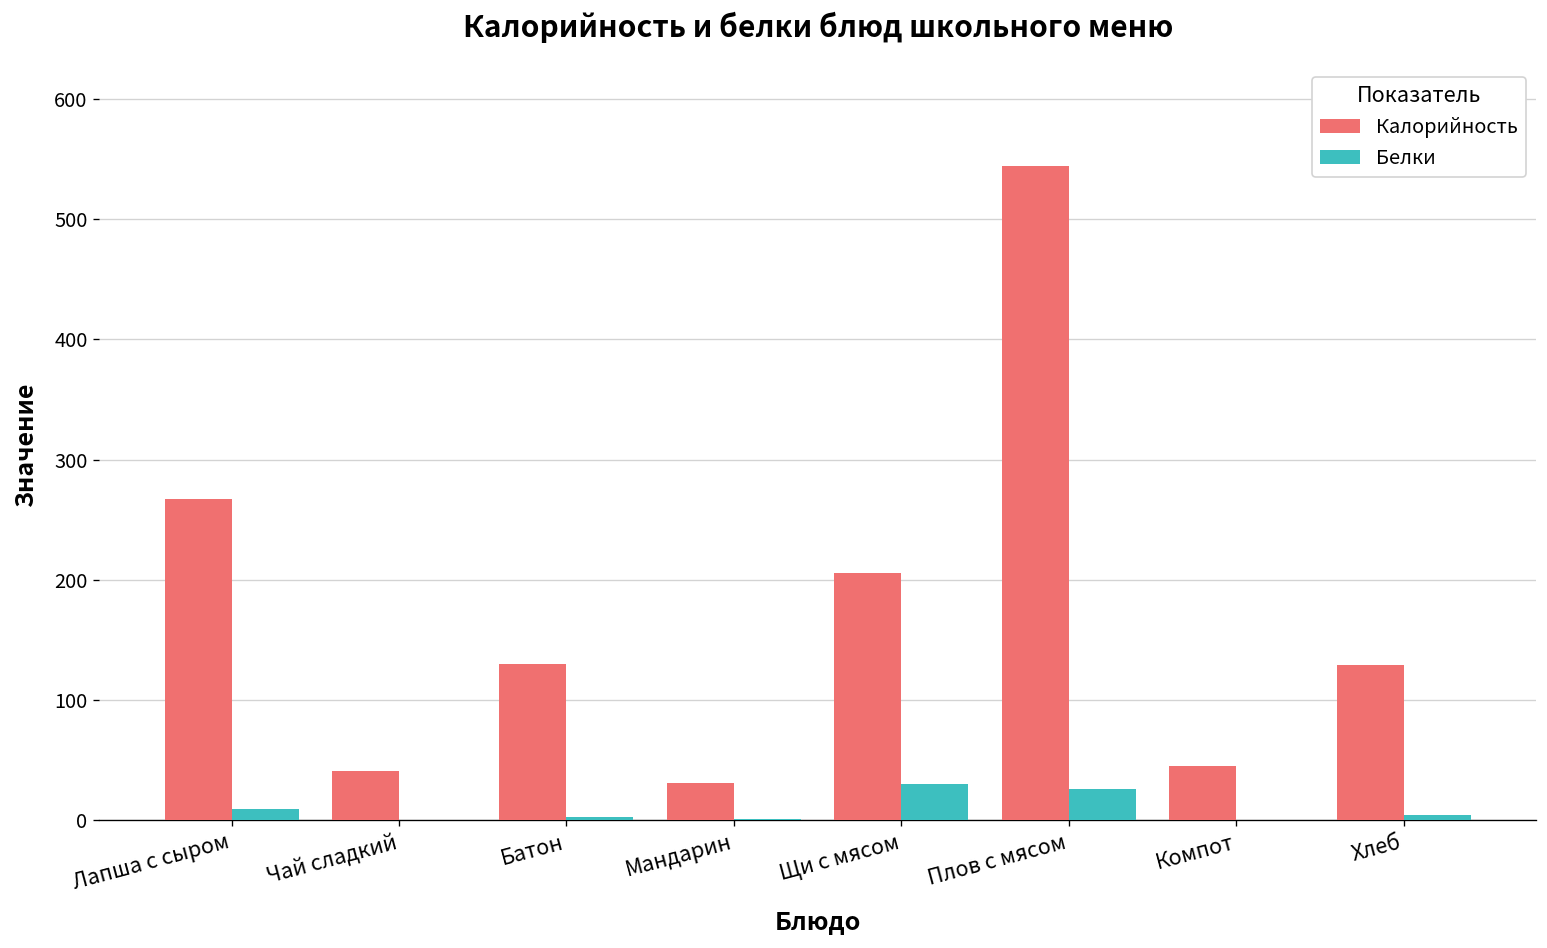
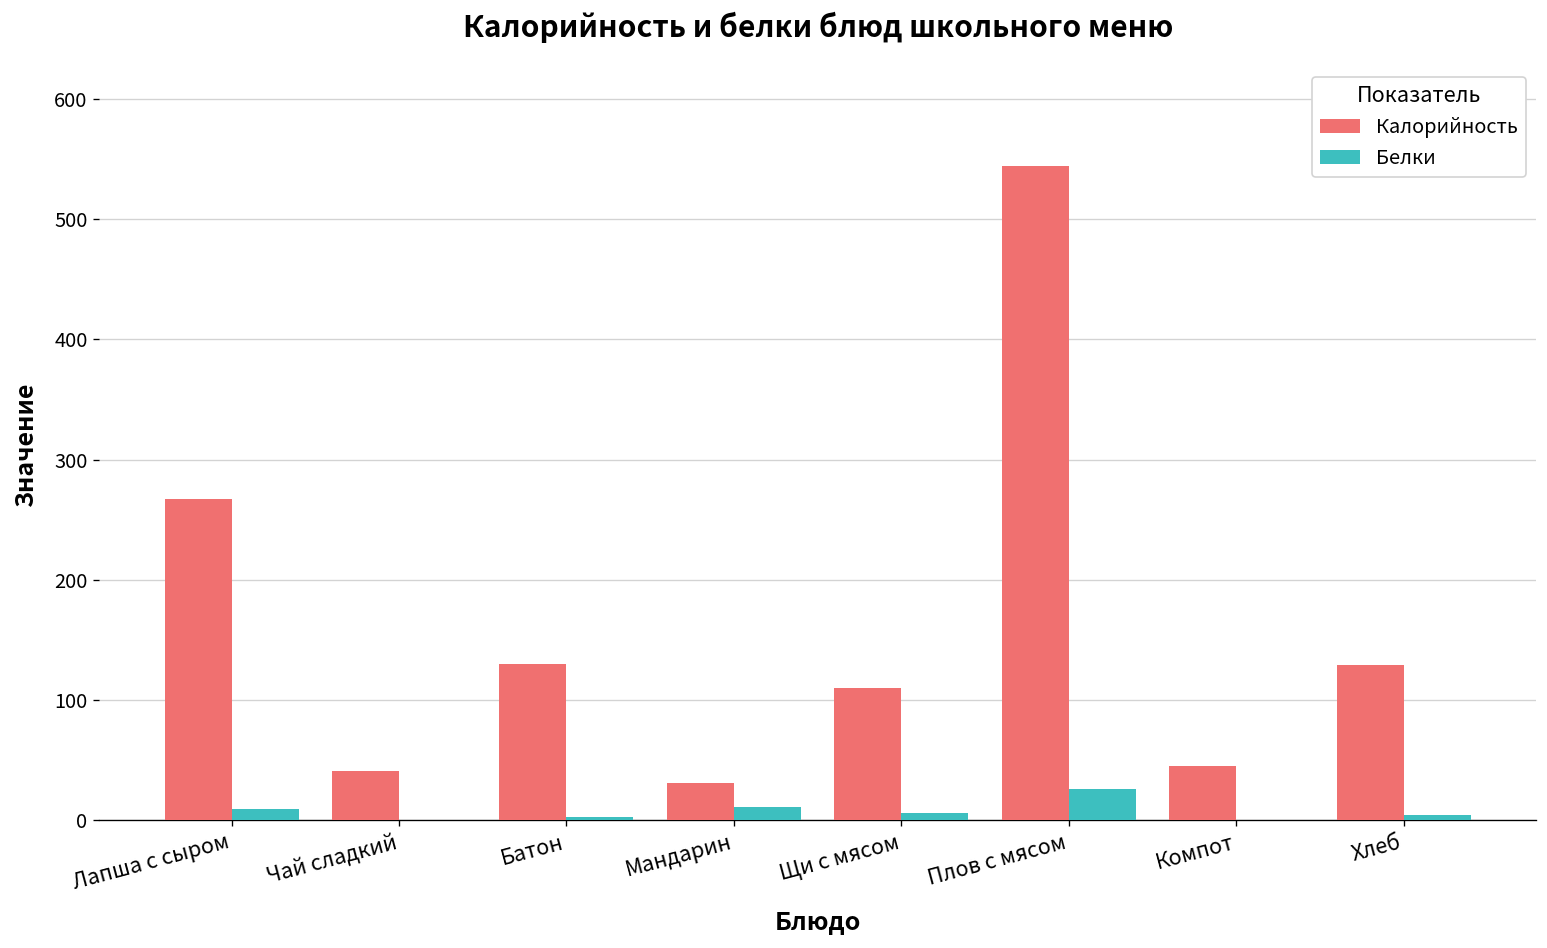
  {
    "Калорийность": {
      "Лапша с сыром": 267,
      "Чай сладкий": 41,
      "Батон": 130,
      "Мандарин": 31,
-     "Щи с мясом": 206,
+     "Щи с мясом": 110,
      "Плов с мясом": 545,
      "Компот": 45,
      "Хлеб": 129
    },
    "Белки": {
      "Лапша с сыром": 9,
      "Чай сладкий": 0,
      "Батон": 3,
-     "Мандарин": 1,
-     "Щи с мясом": 30,
+     "Мандарин": 11,
+     "Щи с мясом": 6,
      "Плов с мясом": 26,
      "Компот": 0,
      "Хлеб": 4
    }
  }
